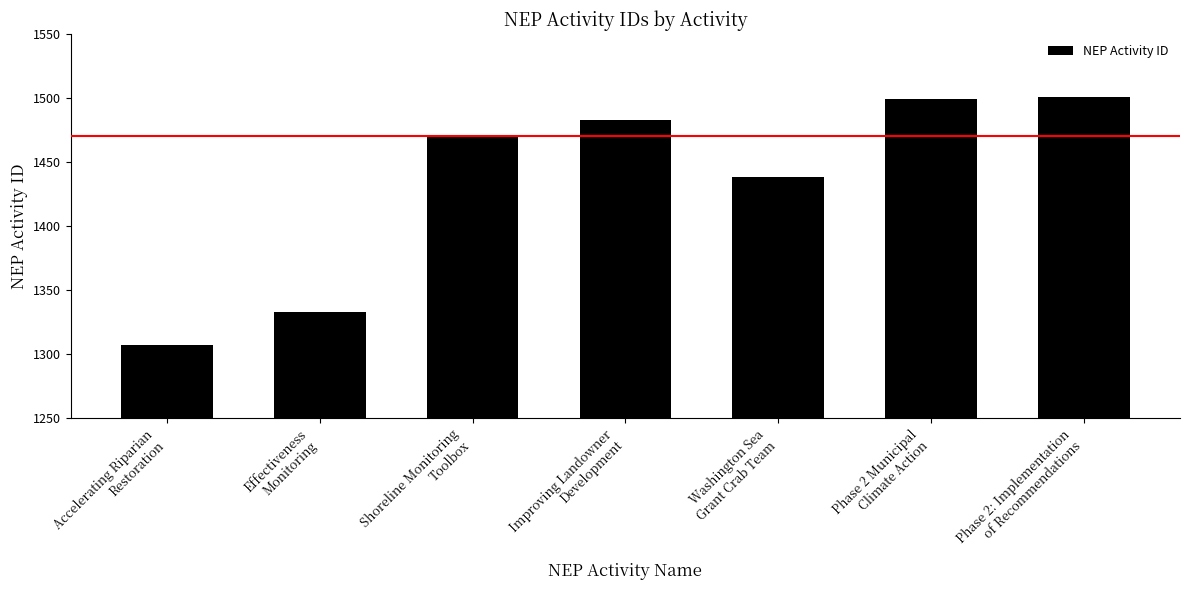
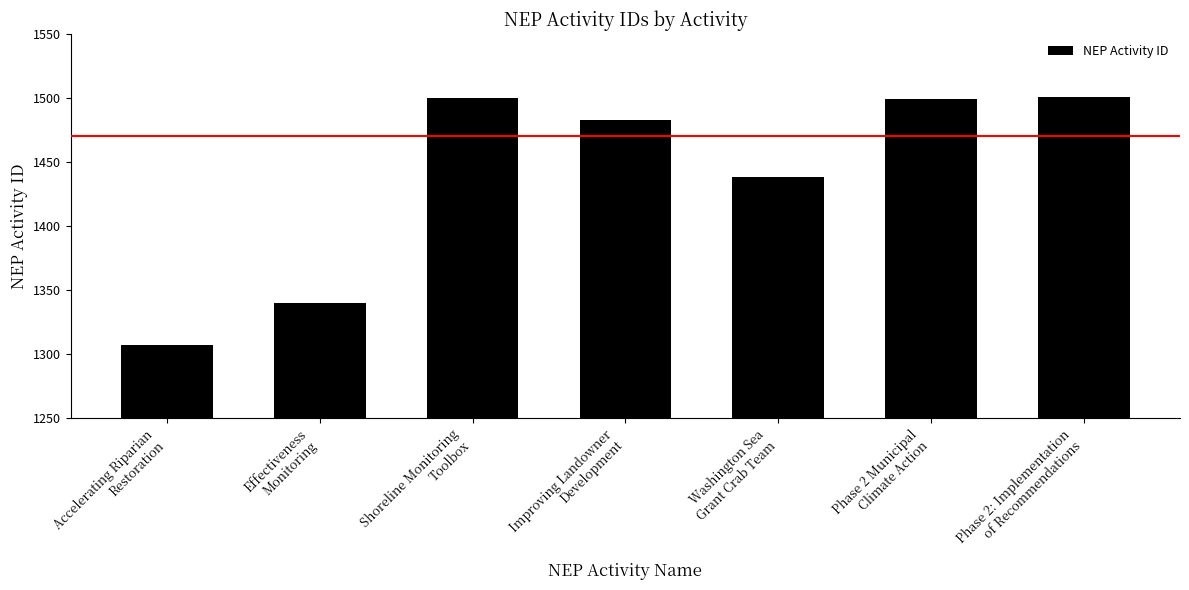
  {
    "Accelerating Riparian Restoration": 1307,
-   "Effectiveness Monitoring": 1333,
-   "Shoreline Monitoring Toolbox": 1470,
+   "Effectiveness Monitoring": 1340,
+   "Shoreline Monitoring Toolbox": 1500,
    "Improving Landowner Development": 1483,
    "Washington Sea Grant Crab Team": 1438,
    "Phase 2 Municipal Climate Action": 1499,
    "Phase 2: Implementation of Recommendations": 1501
  }
